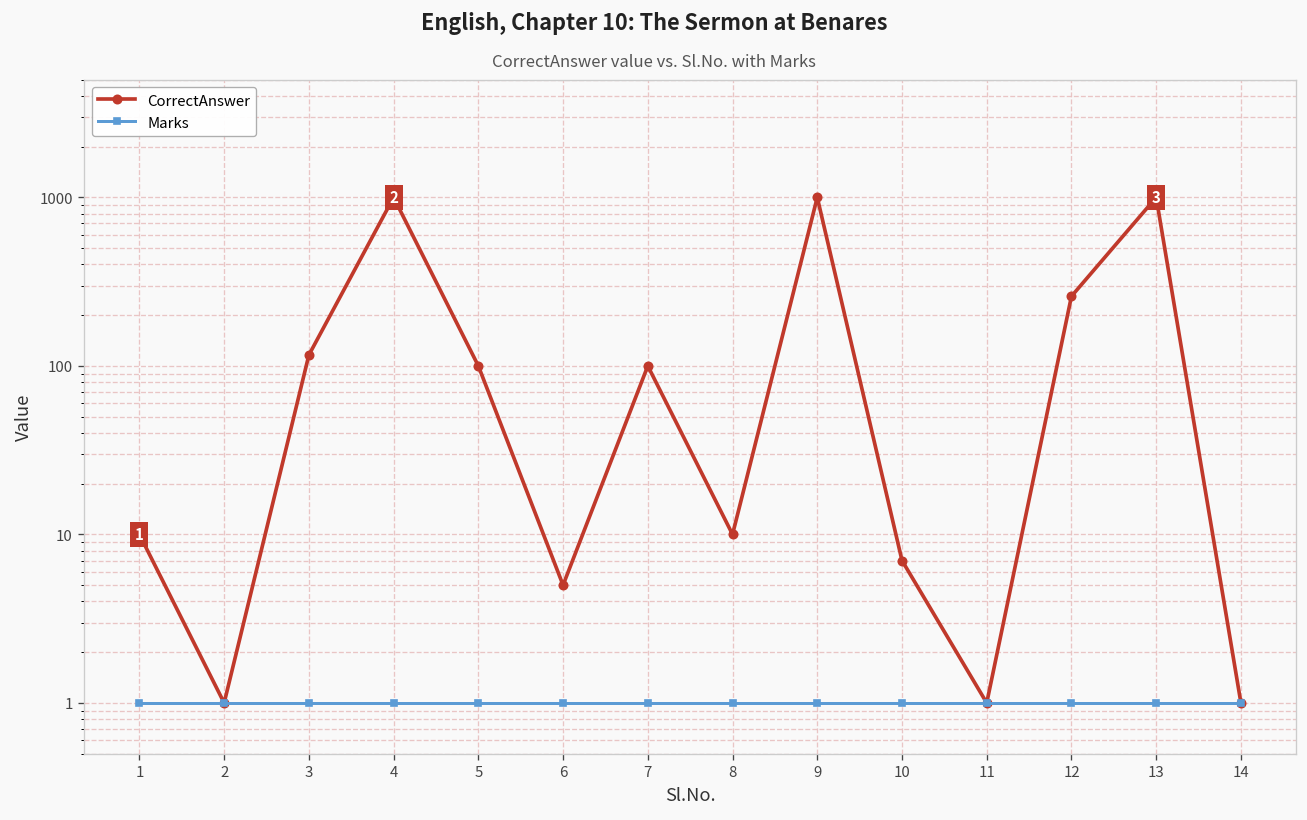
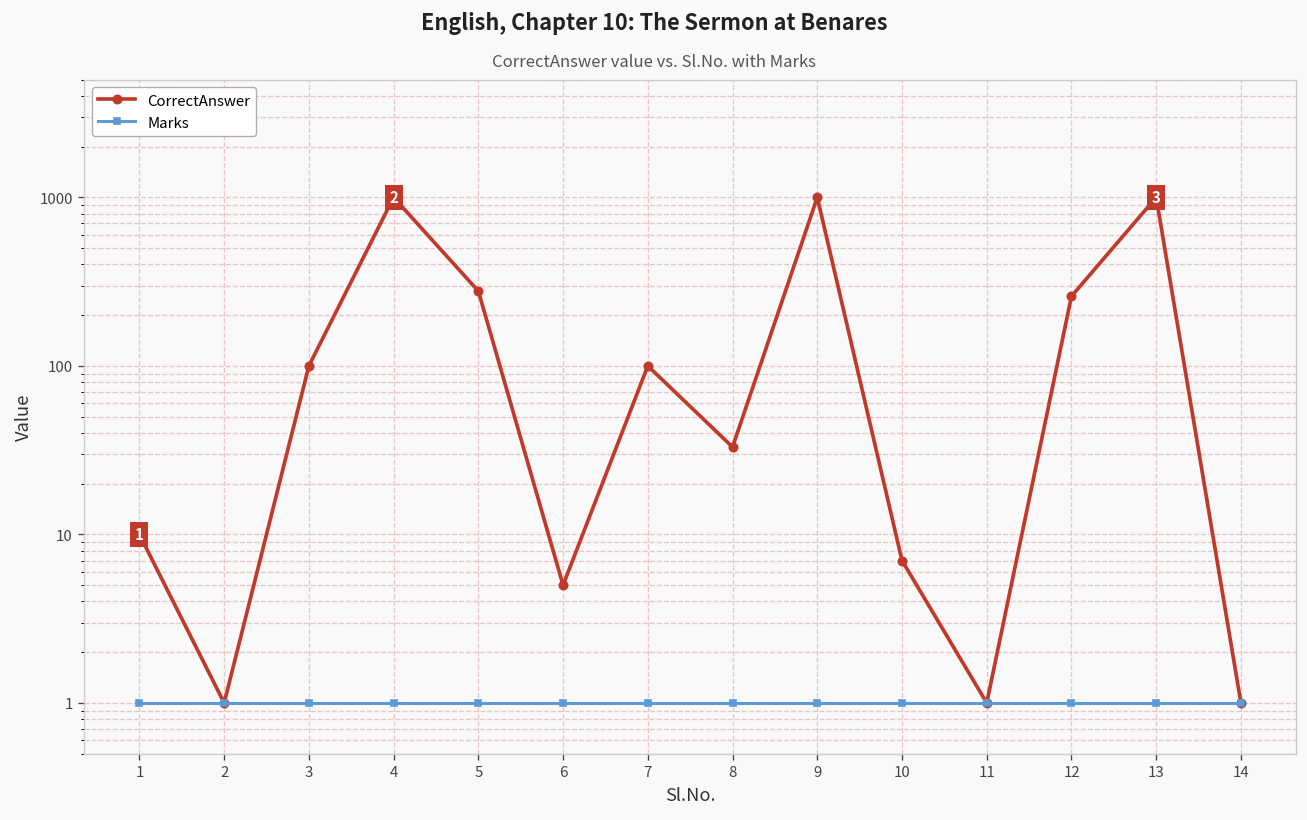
  {
    "CorrectAnswer": {
-     "3": 120,
-     "5": 100,
+     "3": 100,
+     "5": 280,
      "6": 5,
      "7": 100,
-     "8": 10,
+     "8": 33,
      "9": 1000,
      "10": 7,
      "12": 260
    },
    "Marks": {
      "1": 1,
      "3": 1,
      "4": 1,
      "5": 1,
      "6": 1,
      "7": 1,
      "8": 1,
      "9": 1,
      "10": 1,
      "12": 1,
      "13": 1
    }
  }
